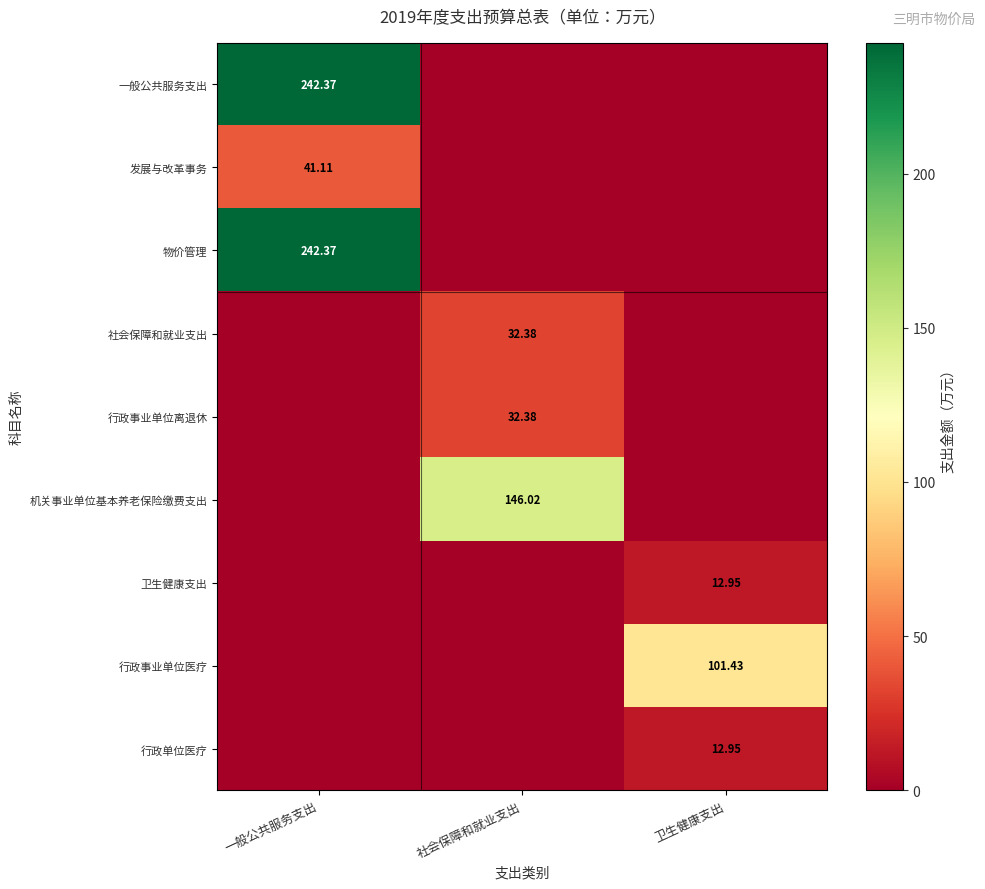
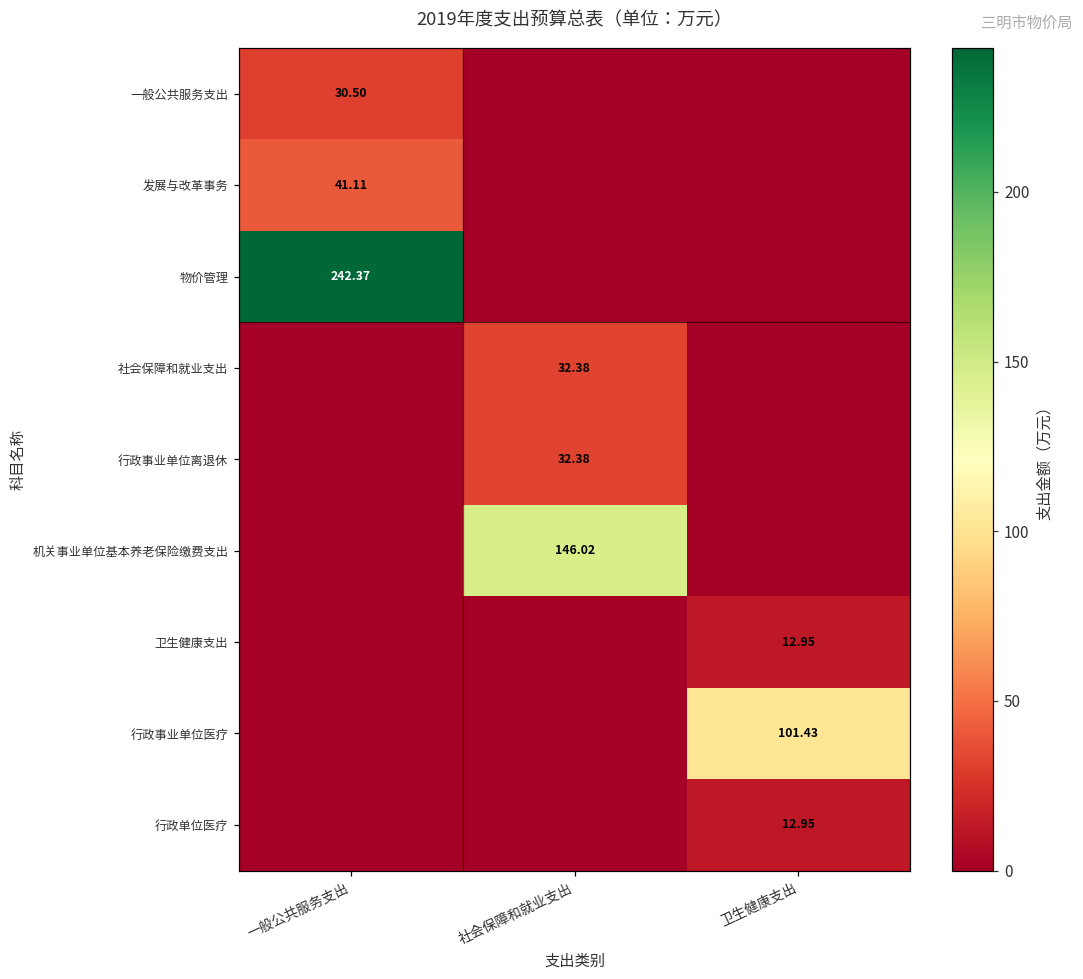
  {
    "一般公共服务支出": {
-     "一般公共服务支出": 242.37
+     "一般公共服务支出": 30.50
    },
    "发展与改革事务": {
      "一般公共服务支出": 41.11
    },
    "物价管理": {
      "一般公共服务支出": 242.37
    },
    "社会保障和就业支出": {
      "社会保障和就业支出": 32.38
    },
    "行政事业单位离退休": {
      "社会保障和就业支出": 32.38
    },
    "机关事业单位基本养老保险缴费支出": {
      "社会保障和就业支出": 146.02
    },
    "卫生健康支出": {
      "卫生健康支出": 12.95
    },
    "行政事业单位医疗": {
      "卫生健康支出": 101.43
    },
    "行政单位医疗": {
      "卫生健康支出": 12.95
    }
  }
